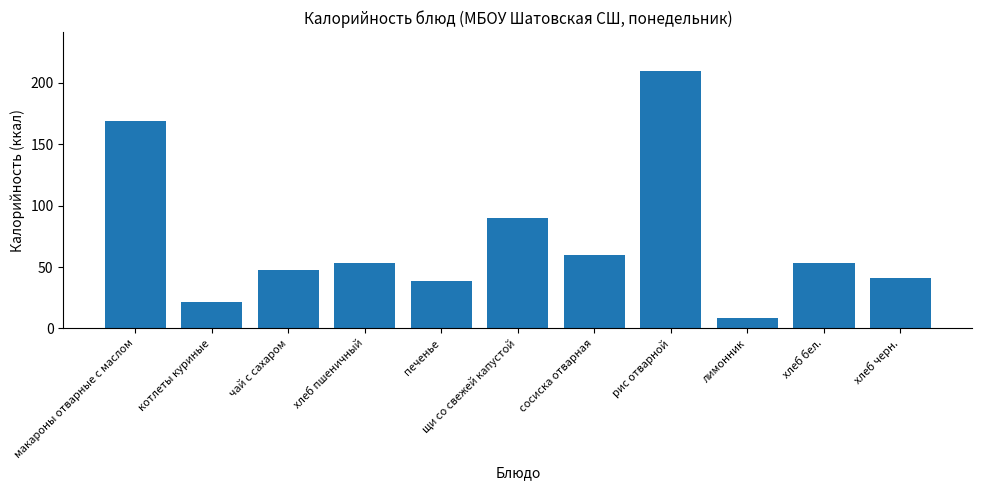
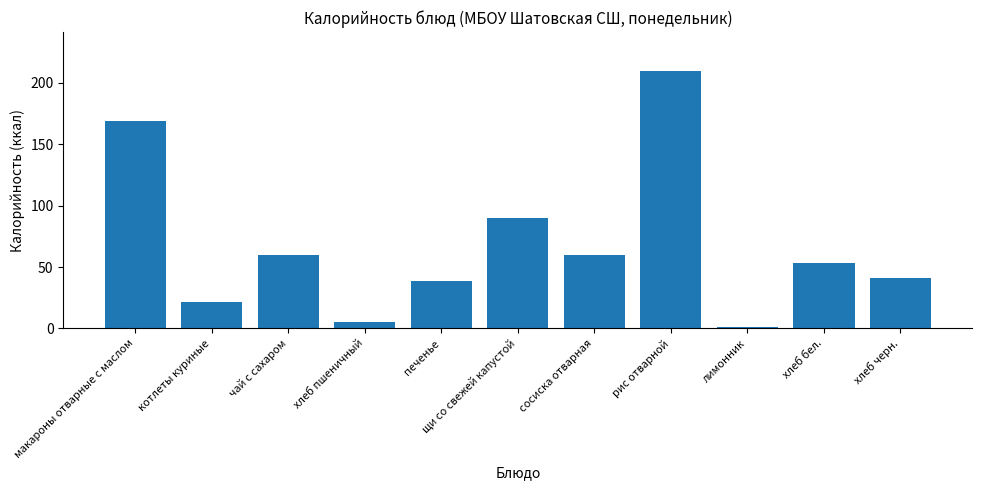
  {
    "макароны отварные с маслом": 168,
    "котлеты куриные": 21,
-   "чай с сахаром": 48,
-   "хлеб пшеничный": 53,
+   "чай с сахаром": 60,
+   "хлеб пшеничный": 5,
    "печенье": 39,
    "щи со свежей капустой": 90,
    "сосиска отварная": 59,
    "рис отварной": 210,
-   "лимонник": 9,
+   "лимонник": 1,
    "хлеб бел.": 53,
    "хлеб черн.": 41
  }
